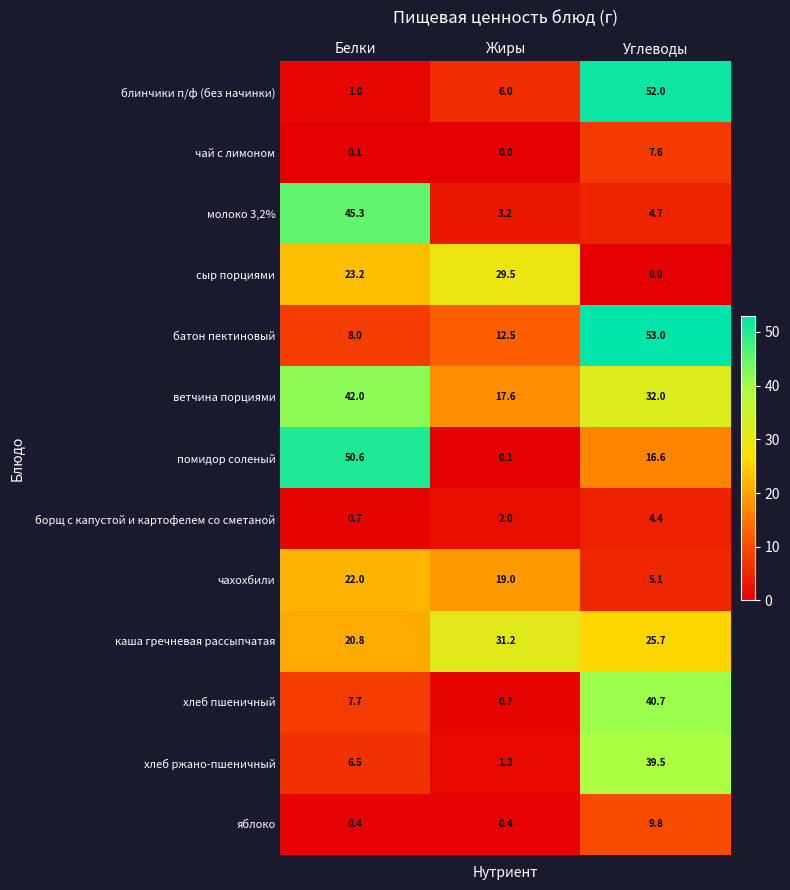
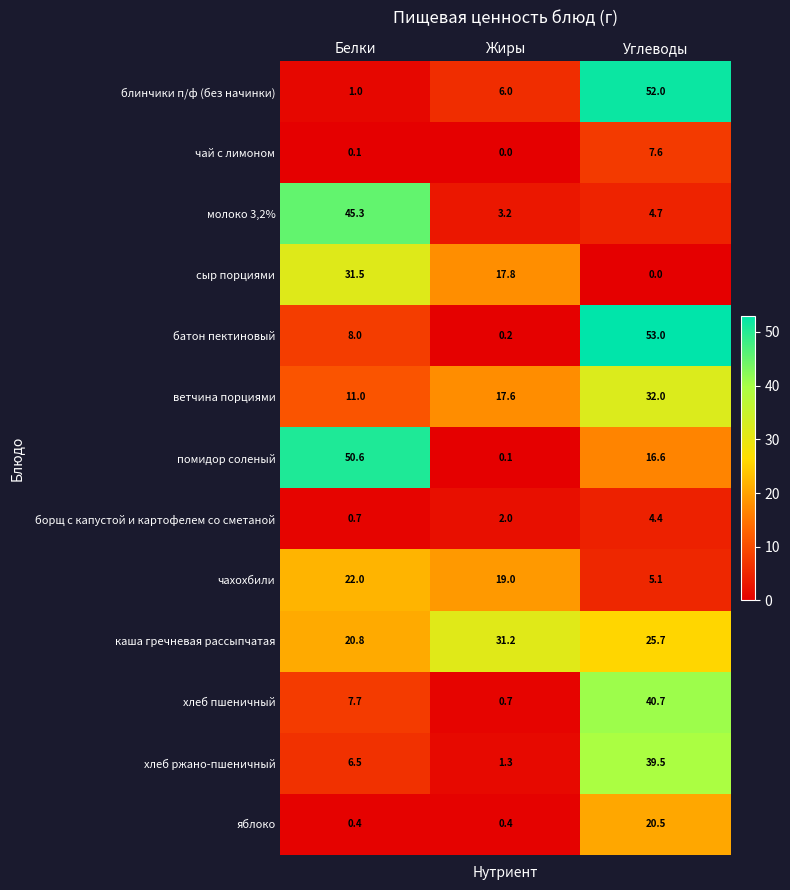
  {
    "блинчики п/ф (без начинки)": {
      "Белки": 1.0,
      "Жиры": 6.0,
      "Углеводы": 52.0
    },
    "чай с лимоном": {
      "Белки": 0.1,
      "Жиры": 0.0,
      "Углеводы": 7.6
    },
    "молоко 3,2%": {
      "Белки": 45.3,
      "Жиры": 3.2,
      "Углеводы": 4.7
    },
    "сыр порциями": {
-     "Белки": 23.2,
-     "Жиры": 29.5,
+     "Белки": 31.5,
+     "Жиры": 17.8,
      "Углеводы": 0.0
    },
    "батон пектиновый": {
      "Белки": 8.0,
-     "Жиры": 12.5,
+     "Жиры": 0.2,
      "Углеводы": 53.0
    },
    "ветчина порциями": {
-     "Белки": 42.0,
+     "Белки": 11.0,
      "Жиры": 17.6,
      "Углеводы": 32.0
    },
    "помидор соленый": {
      "Белки": 50.6,
      "Жиры": 0.1,
      "Углеводы": 16.6
    },
    "борщ с капустой и картофелем со сметаной": {
      "Белки": 0.7,
      "Жиры": 2.0,
      "Углеводы": 4.4
    },
    "чахохбили": {
      "Белки": 22.0,
      "Жиры": 19.0,
      "Углеводы": 5.1
    },
    "каша гречневая рассыпчатая": {
      "Белки": 20.8,
      "Жиры": 31.2,
      "Углеводы": 25.7
    },
    "хлеб пшеничный": {
      "Белки": 7.7,
      "Жиры": 0.7,
      "Углеводы": 40.7
    },
    "хлеб ржано-пшеничный": {
      "Белки": 6.5,
      "Жиры": 1.3,
      "Углеводы": 39.5
    },
    "яблоко": {
      "Белки": 0.4,
      "Жиры": 0.4,
-     "Углеводы": 9.8
+     "Углеводы": 20.5
    }
  }
